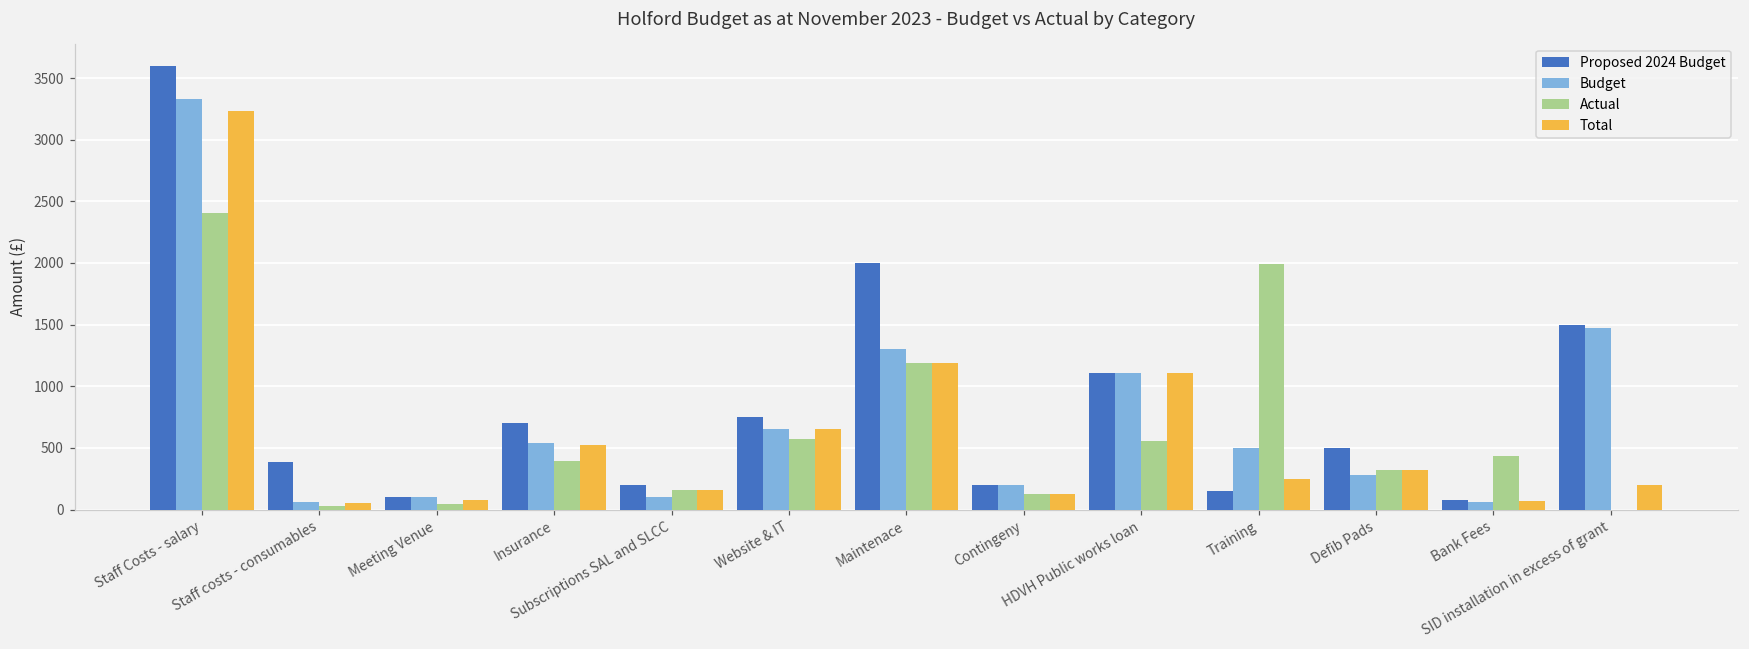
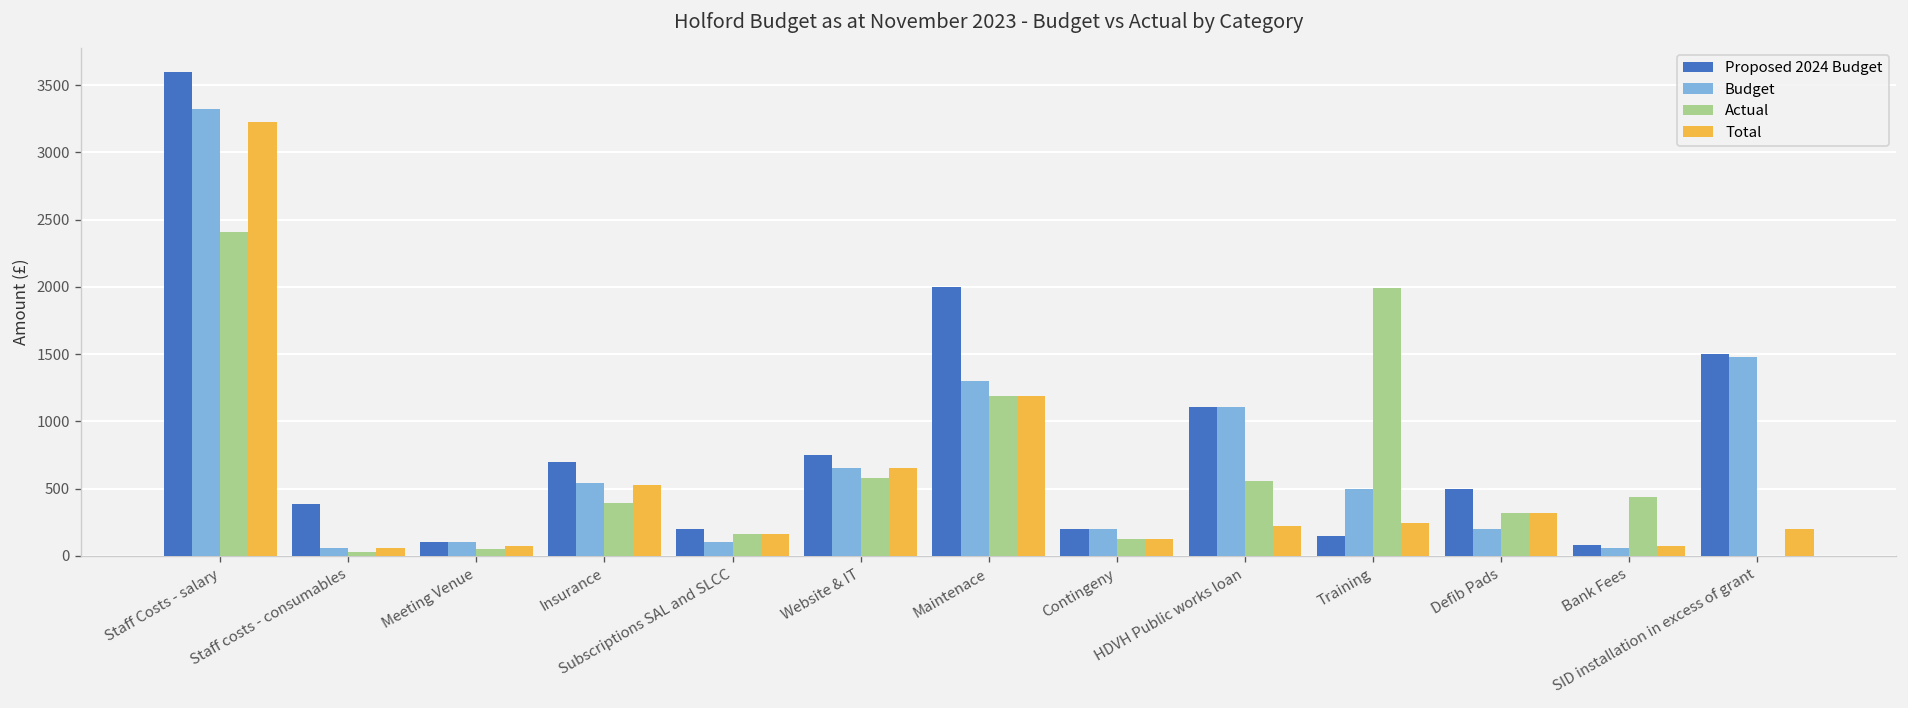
  {
    "Proposed 2024 Budget": {
      "Staff Costs - salary": 3600,
      "Staff costs - consumables": 390,
      "Meeting Venue": 100,
      "Insurance": 700,
      "Subscriptions SAL and SLCC": 200,
      "Website & IT": 750,
      "Maintenace": 2000,
      "Contingeny": 200,
      "HDVH Public works loan": 1110,
      "Training": 150,
      "Defib Pads": 500,
      "Bank Fees": 80,
      "SID installation in excess of grant": 1500
    },
    "Budget": {
      "Staff Costs - salary": 3330,
      "Staff costs - consumables": 60,
      "Meeting Venue": 100,
      "Insurance": 540,
      "Subscriptions SAL and SLCC": 100,
      "Website & IT": 650,
      "Maintenace": 1300,
      "Contingeny": 200,
      "HDVH Public works loan": 1110,
      "Training": 500,
-     "Defib Pads": 280,
+     "Defib Pads": 200,
      "Bank Fees": 60,
      "SID installation in excess of grant": 1480
    },
    "Actual": {
      "Staff Costs - salary": 2410,
      "Staff costs - consumables": 30,
      "Meeting Venue": 50,
      "Insurance": 400,
      "Subscriptions SAL and SLCC": 160,
      "Website & IT": 580,
      "Maintenace": 1190,
      "Contingeny": 120,
      "HDVH Public works loan": 550,
      "Training": 1990,
      "Defib Pads": 320,
      "Bank Fees": 430,
      "SID installation in excess of grant": 0
    },
    "Total": {
      "Staff Costs - salary": 3230,
      "Staff costs - consumables": 60,
      "Meeting Venue": 80,
      "Insurance": 530,
      "Subscriptions SAL and SLCC": 160,
      "Website & IT": 650,
      "Maintenace": 1190,
      "Contingeny": 120,
-     "HDVH Public works loan": 1110,
+     "HDVH Public works loan": 220,
      "Training": 240,
      "Defib Pads": 320,
      "Bank Fees": 70,
      "SID installation in excess of grant": 200
    }
  }
